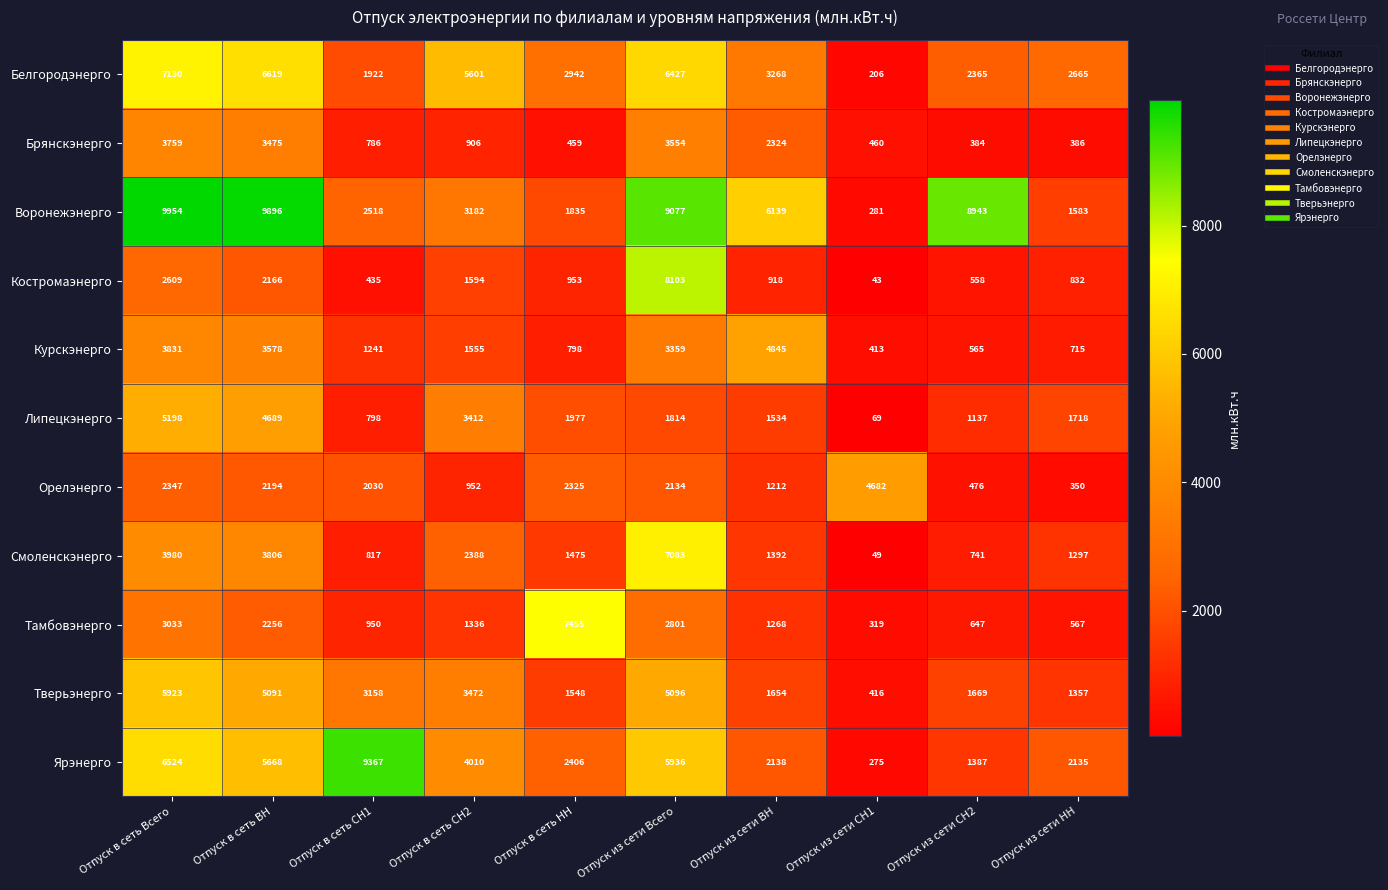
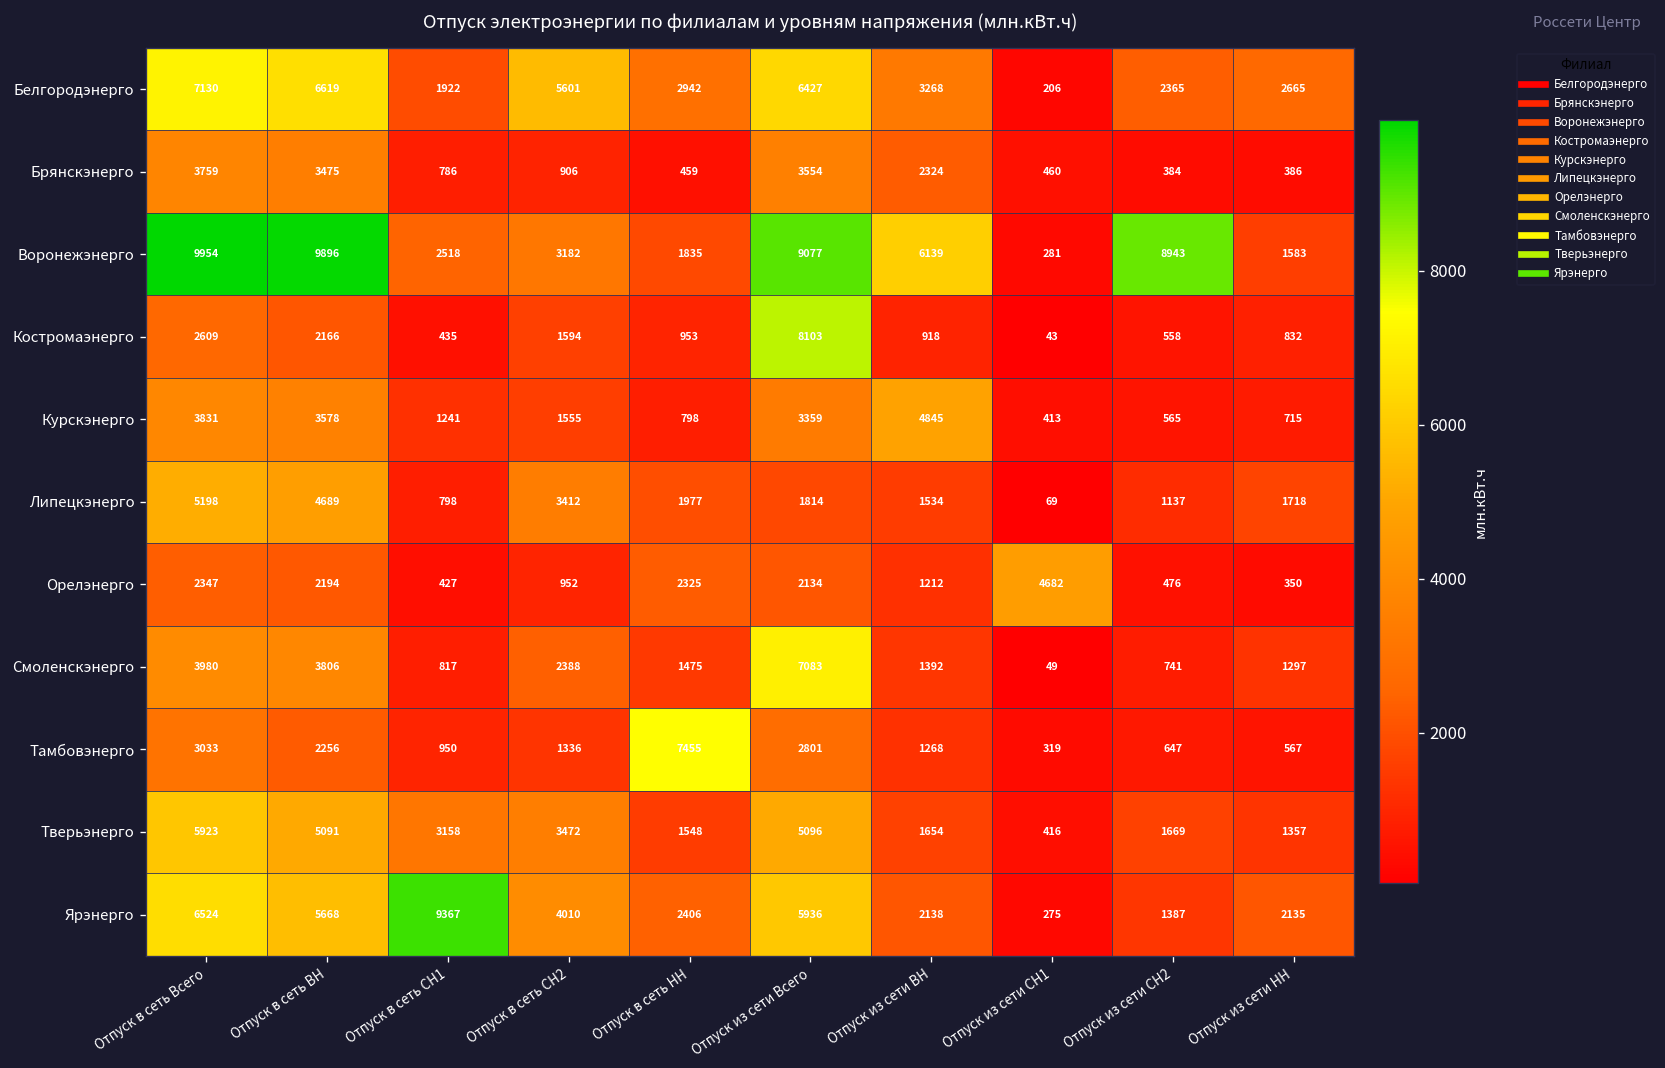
  {
    "Белгородэнерго": {
      "Отпуск в сеть Всего": 7130,
      "Отпуск в сеть ВН": 6619,
      "Отпуск в сеть СН1": 1922,
      "Отпуск в сеть СН2": 5601,
      "Отпуск в сеть НН": 2942,
      "Отпуск из сети Всего": 6427,
      "Отпуск из сети ВН": 3268,
      "Отпуск из сети СН1": 206,
      "Отпуск из сети СН2": 2365,
      "Отпуск из сети НН": 2665
    },
    "Брянскэнерго": {
      "Отпуск в сеть Всего": 3759,
      "Отпуск в сеть ВН": 3475,
      "Отпуск в сеть СН1": 786,
      "Отпуск в сеть СН2": 906,
      "Отпуск в сеть НН": 459,
      "Отпуск из сети Всего": 3554,
      "Отпуск из сети ВН": 2324,
      "Отпуск из сети СН1": 460,
      "Отпуск из сети СН2": 384,
      "Отпуск из сети НН": 386
    },
    "Воронежэнерго": {
      "Отпуск в сеть Всего": 9954,
      "Отпуск в сеть ВН": 9896,
      "Отпуск в сеть СН1": 2518,
      "Отпуск в сеть СН2": 3182,
      "Отпуск в сеть НН": 1835,
      "Отпуск из сети Всего": 9077,
      "Отпуск из сети ВН": 6139,
      "Отпуск из сети СН1": 281,
      "Отпуск из сети СН2": 8943,
      "Отпуск из сети НН": 1583
    },
    "Костромаэнерго": {
      "Отпуск в сеть Всего": 2609,
      "Отпуск в сеть ВН": 2166,
      "Отпуск в сеть СН1": 435,
      "Отпуск в сеть СН2": 1594,
      "Отпуск в сеть НН": 953,
      "Отпуск из сети Всего": 8103,
      "Отпуск из сети ВН": 918,
      "Отпуск из сети СН1": 43,
      "Отпуск из сети СН2": 558,
      "Отпуск из сети НН": 832
    },
    "Курскэнерго": {
      "Отпуск в сеть Всего": 3831,
      "Отпуск в сеть ВН": 3578,
      "Отпуск в сеть СН1": 1241,
      "Отпуск в сеть СН2": 1555,
      "Отпуск в сеть НН": 798,
      "Отпуск из сети Всего": 3359,
      "Отпуск из сети ВН": 4845,
      "Отпуск из сети СН1": 413,
      "Отпуск из сети СН2": 565,
      "Отпуск из сети НН": 715
    },
    "Липецкэнерго": {
      "Отпуск в сеть Всего": 5198,
      "Отпуск в сеть ВН": 4689,
      "Отпуск в сеть СН1": 798,
      "Отпуск в сеть СН2": 3412,
      "Отпуск в сеть НН": 1977,
      "Отпуск из сети Всего": 1814,
      "Отпуск из сети ВН": 1534,
      "Отпуск из сети СН1": 69,
      "Отпуск из сети СН2": 1137,
      "Отпуск из сети НН": 1718
    },
    "Орелэнерго": {
      "Отпуск в сеть Всего": 2347,
      "Отпуск в сеть ВН": 2194,
-     "Отпуск в сеть СН1": 2030,
+     "Отпуск в сеть СН1": 427,
      "Отпуск в сеть СН2": 952,
      "Отпуск в сеть НН": 2325,
      "Отпуск из сети Всего": 2134,
      "Отпуск из сети ВН": 1212,
      "Отпуск из сети СН1": 4682,
      "Отпуск из сети СН2": 476,
      "Отпуск из сети НН": 350
    },
    "Смоленскэнерго": {
      "Отпуск в сеть Всего": 3980,
      "Отпуск в сеть ВН": 3806,
      "Отпуск в сеть СН1": 817,
      "Отпуск в сеть СН2": 2388,
      "Отпуск в сеть НН": 1475,
      "Отпуск из сети Всего": 7083,
      "Отпуск из сети ВН": 1392,
      "Отпуск из сети СН1": 49,
      "Отпуск из сети СН2": 741,
      "Отпуск из сети НН": 1297
    },
    "Тамбовэнерго": {
      "Отпуск в сеть Всего": 3033,
      "Отпуск в сеть ВН": 2256,
      "Отпуск в сеть СН1": 950,
      "Отпуск в сеть СН2": 1336,
      "Отпуск в сеть НН": 7455,
      "Отпуск из сети Всего": 2801,
      "Отпуск из сети ВН": 1268,
      "Отпуск из сети СН1": 319,
      "Отпуск из сети СН2": 647,
      "Отпуск из сети НН": 567
    },
    "Тверьэнерго": {
      "Отпуск в сеть Всего": 5923,
      "Отпуск в сеть ВН": 5091,
      "Отпуск в сеть СН1": 3158,
      "Отпуск в сеть СН2": 3472,
      "Отпуск в сеть НН": 1548,
      "Отпуск из сети Всего": 5096,
      "Отпуск из сети ВН": 1654,
      "Отпуск из сети СН1": 416,
      "Отпуск из сети СН2": 1669,
      "Отпуск из сети НН": 1357
    },
    "Ярэнерго": {
      "Отпуск в сеть Всего": 6524,
      "Отпуск в сеть ВН": 5668,
      "Отпуск в сеть СН1": 9367,
      "Отпуск в сеть СН2": 4010,
      "Отпуск в сеть НН": 2406,
      "Отпуск из сети Всего": 5936,
      "Отпуск из сети ВН": 2138,
      "Отпуск из сети СН1": 275,
      "Отпуск из сети СН2": 1387,
      "Отпуск из сети НН": 2135
    }
  }
